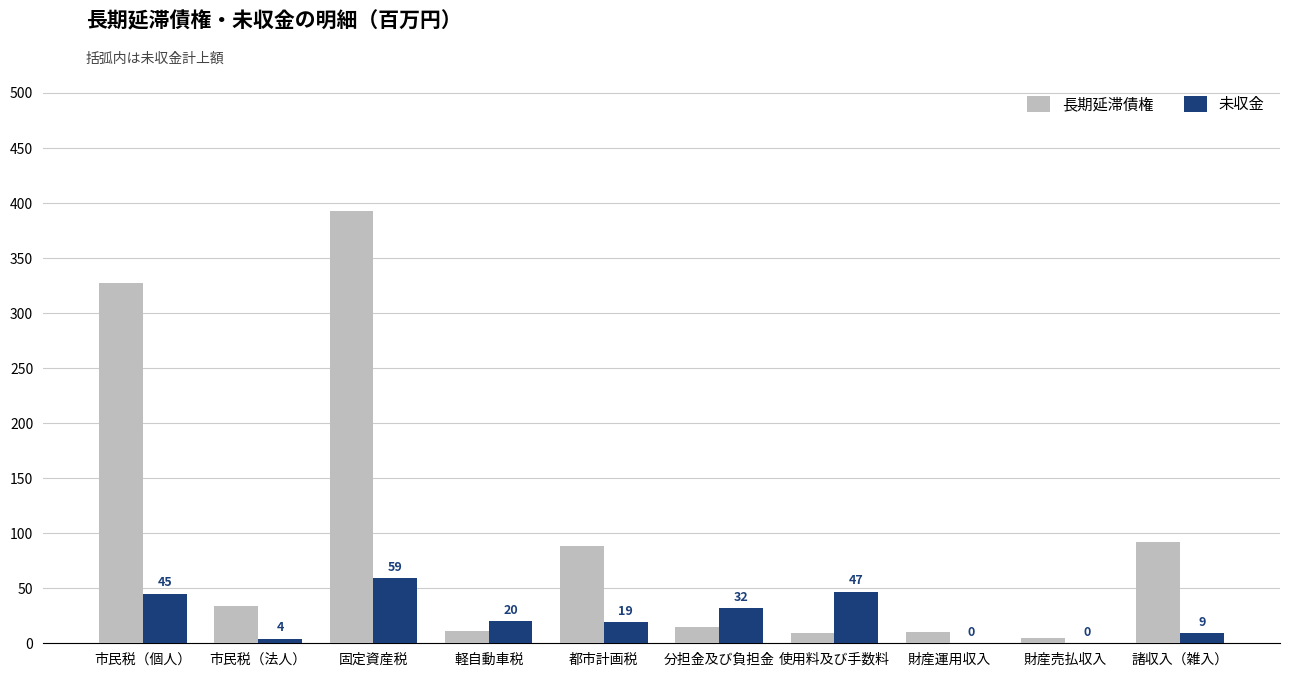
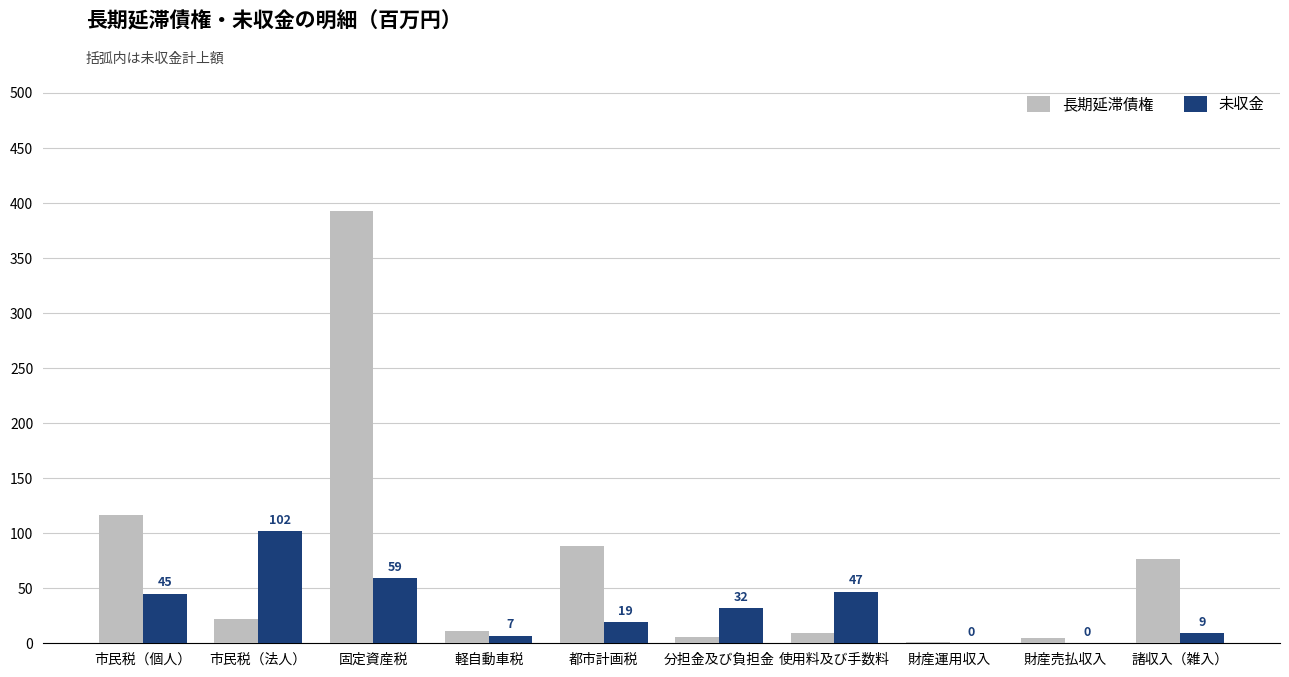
  {
    "長期延滞債権": {
-     "市民税（個人）": 327,
-     "市民税（法人）": 34,
+     "市民税（個人）": 117,
+     "市民税（法人）": 22,
      "固定資産税": 393,
      "軽自動車税": 11,
      "都市計画税": 88,
-     "分担金及び負担金": 15,
+     "分担金及び負担金": 6,
      "使用料及び手数料": 9,
-     "財産運用収入": 10,
+     "財産運用収入": 1,
      "財産売払収入": 5,
-     "諸収入（雑入）": 92
+     "諸収入（雑入）": 77
    },
    "未収金": {
      "市民税（個人）": 45,
-     "市民税（法人）": 4,
+     "市民税（法人）": 102,
      "固定資産税": 59,
-     "軽自動車税": 20,
+     "軽自動車税": 7,
      "都市計画税": 19,
      "分担金及び負担金": 32,
      "使用料及び手数料": 47,
      "財産運用収入": 0,
      "財産売払収入": 0,
      "諸収入（雑入）": 9
    }
  }
